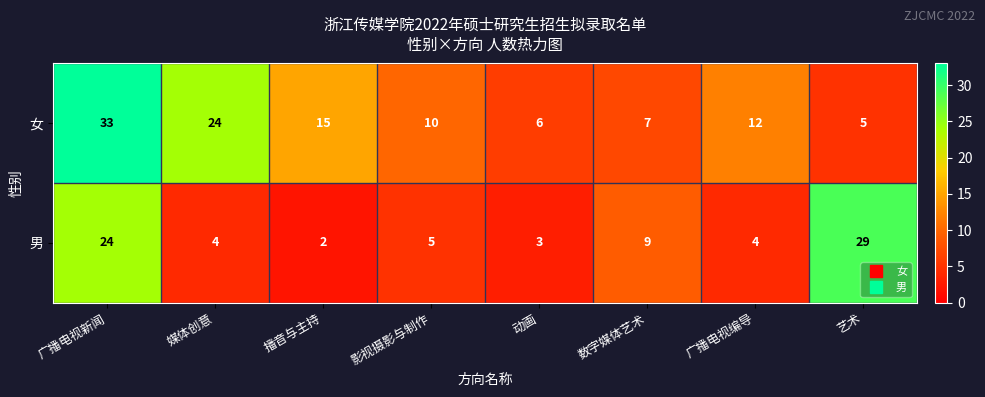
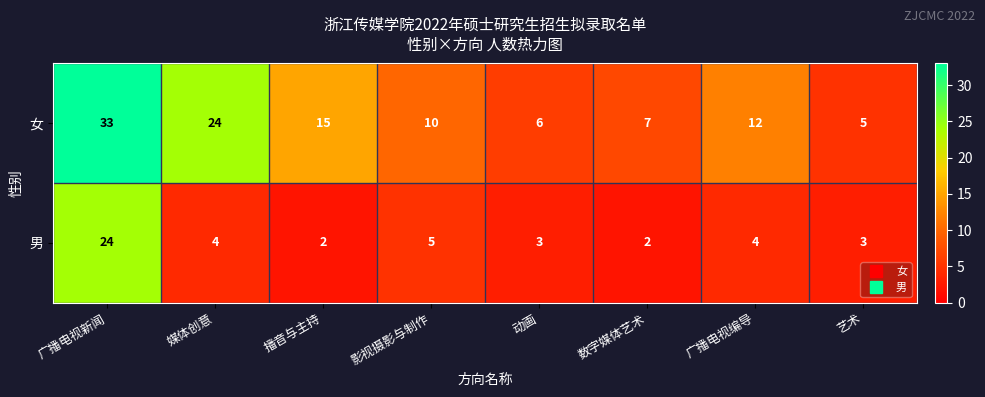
  {
    "女": {
      "广播电视新闻": 33,
      "媒体创意": 24,
      "播音与主持": 15,
      "影视摄影与制作": 10,
      "动画": 6,
      "数字媒体艺术": 7,
      "广播电视编导": 12,
      "艺术": 5
    },
    "男": {
      "广播电视新闻": 24,
      "媒体创意": 4,
      "播音与主持": 2,
      "影视摄影与制作": 5,
      "动画": 3,
-     "数字媒体艺术": 9,
+     "数字媒体艺术": 2,
      "广播电视编导": 4,
-     "艺术": 29
+     "艺术": 3
    }
  }
